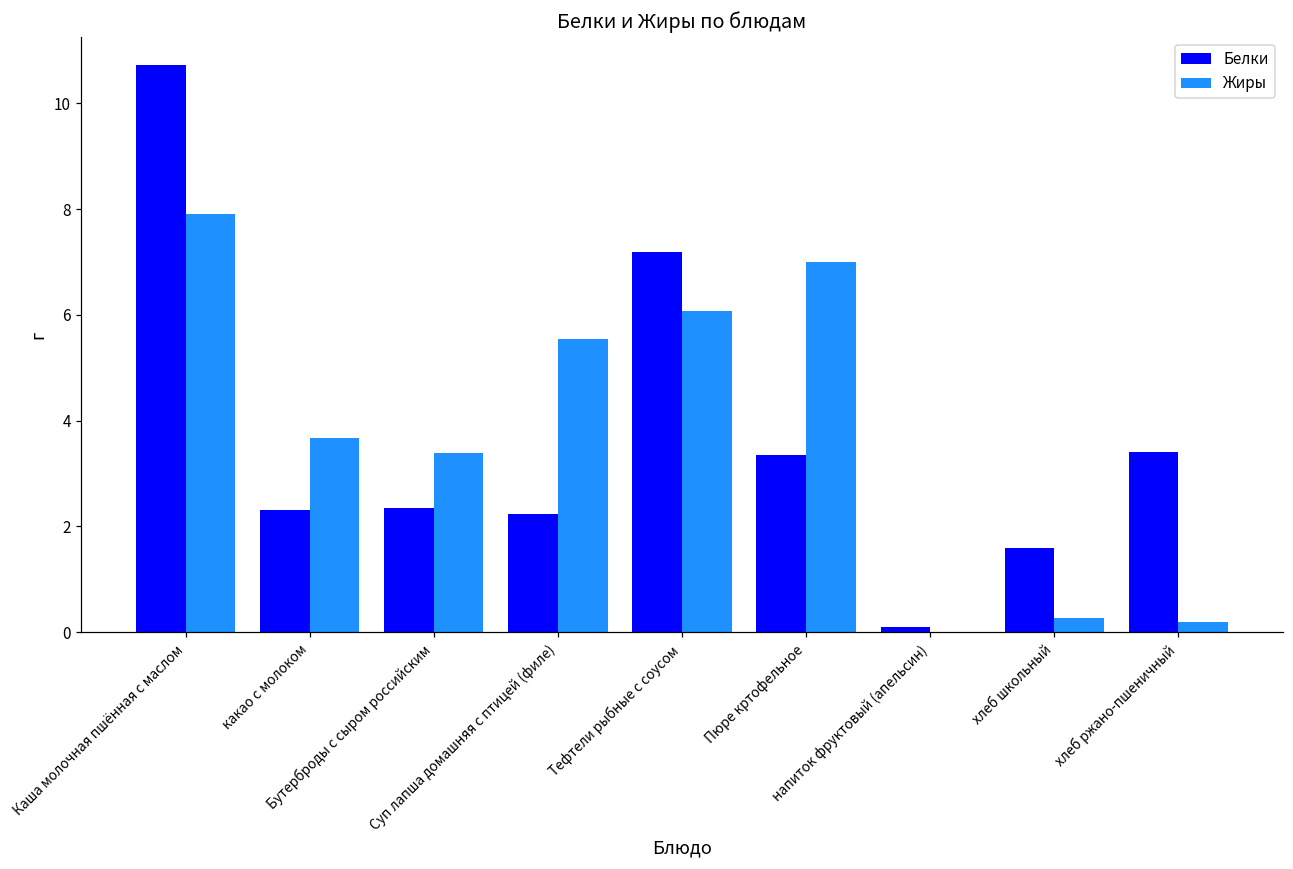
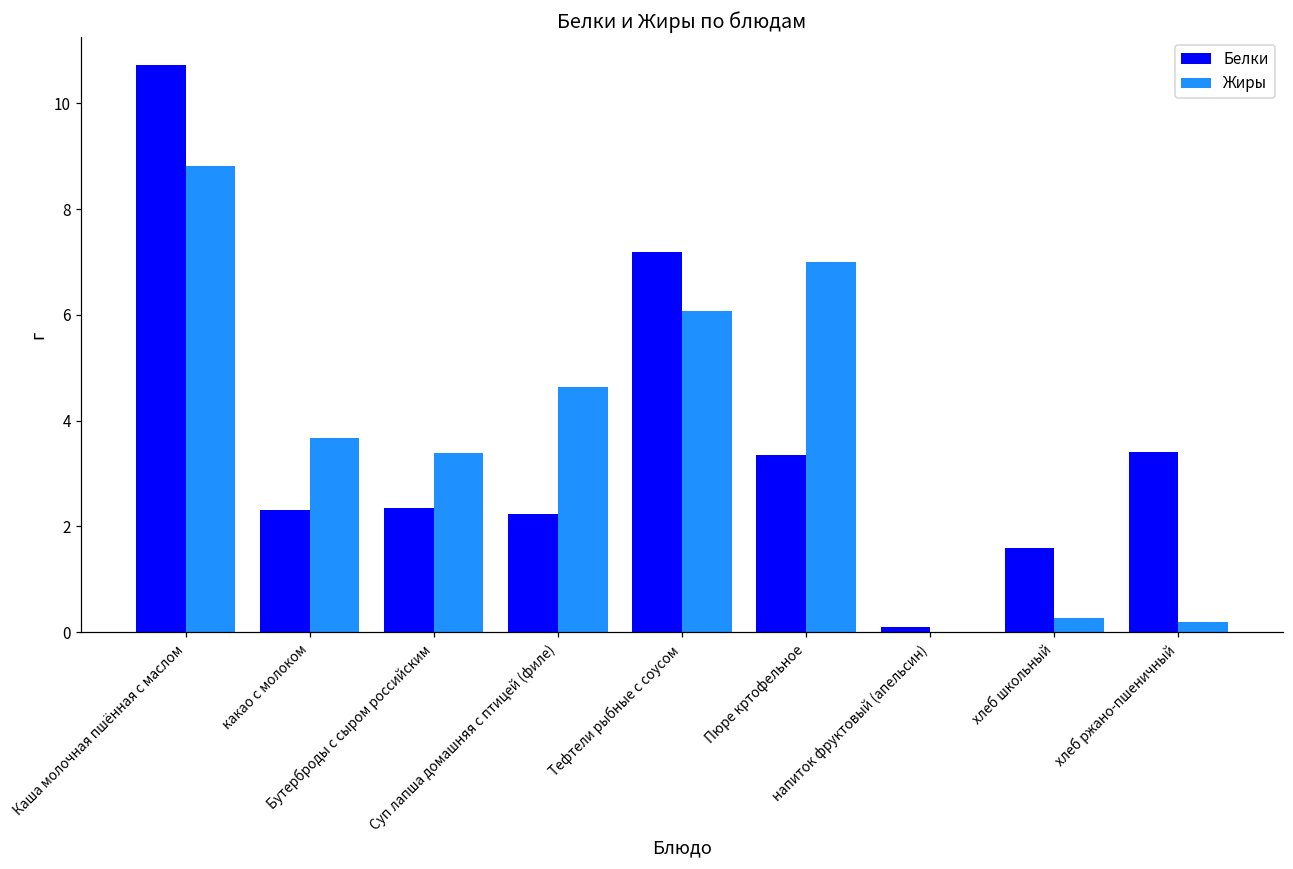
  {
    "Белки": {
      "Каша молочная пшённая с маслом": 10.7,
      "какао с молоком": 2.3,
      "Бутерброды с сыром российским": 2.4,
      "Суп лапша домашняя с птицей (филе)": 2.2,
      "Тефтели рыбные с соусом": 7.2,
      "Пюре кртофельное": 3.4,
      "напиток фруктовый (апельсин)": 0.1,
      "хлеб школьный": 1.6,
      "хлеб ржано-пшеничный": 3.4
    },
    "Жиры": {
-     "Каша молочная пшённая с маслом": 7.9,
+     "Каша молочная пшённая с маслом": 8.8,
      "какао с молоком": 3.7,
      "Бутерброды с сыром российским": 3.4,
-     "Суп лапша домашняя с птицей (филе)": 5.5,
+     "Суп лапша домашняя с птицей (филе)": 4.6,
      "Тефтели рыбные с соусом": 6.1,
      "Пюре кртофельное": 7.0,
      "напиток фруктовый (апельсин)": 0.0,
      "хлеб школьный": 0.3,
      "хлеб ржано-пшеничный": 0.2
    }
  }
